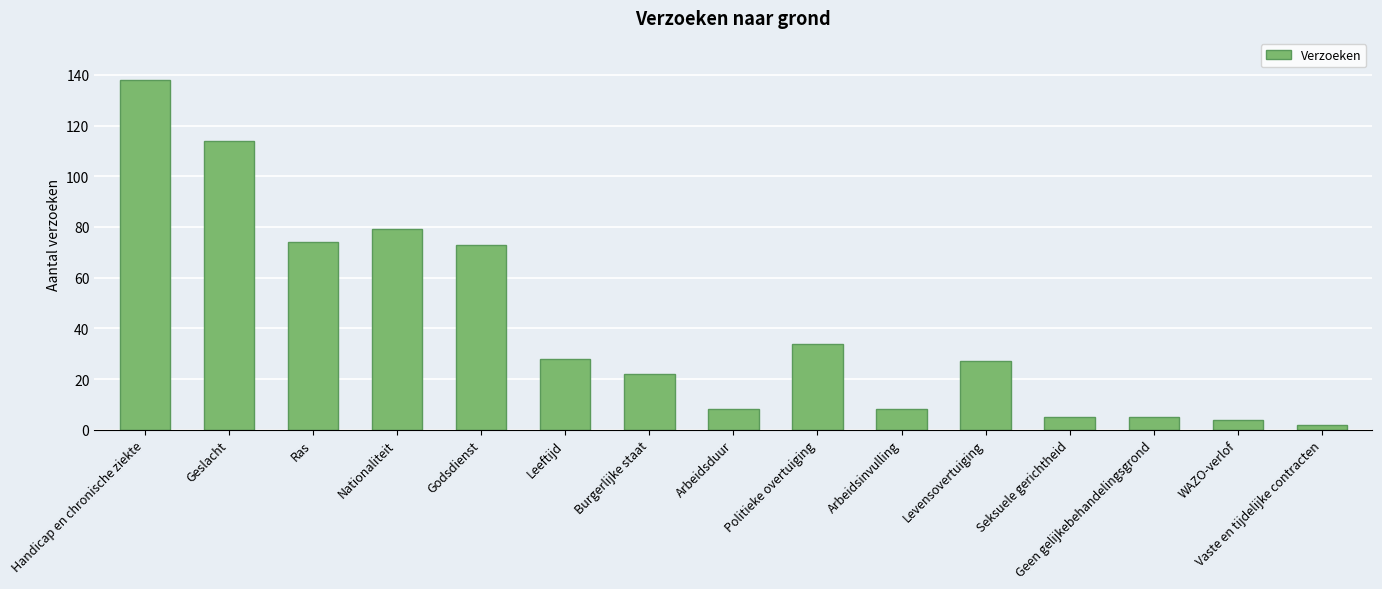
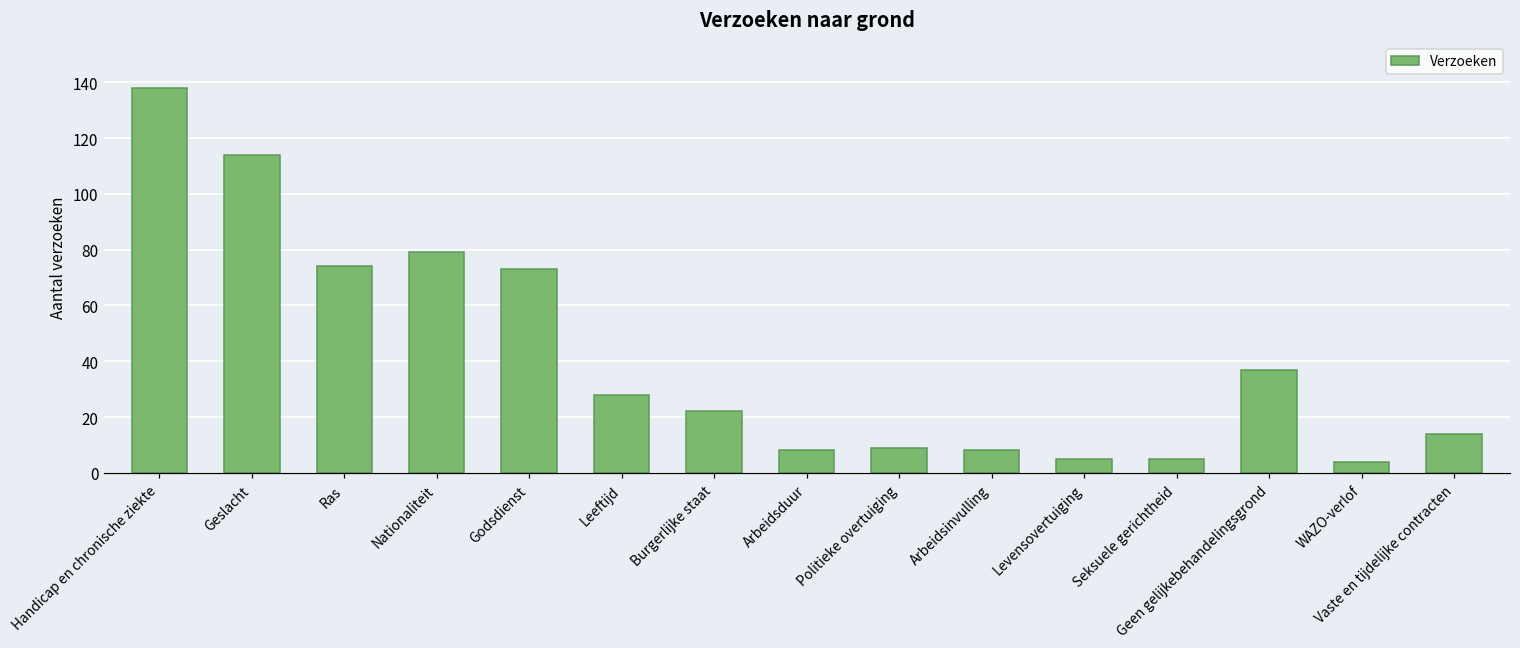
  {
    "Handicap en chronische ziekte": 138,
    "Geslacht": 114,
    "Ras": 74,
    "Nationaliteit": 79,
    "Godsdienst": 73,
    "Leeftijd": 28,
    "Burgerlijke staat": 22,
    "Arbeidsduur": 8,
-   "Politieke overtuiging": 34,
+   "Politieke overtuiging": 9,
    "Arbeidsinvulling": 8,
-   "Levensovertuiging": 27,
+   "Levensovertuiging": 5,
    "Seksuele gerichtheid": 5,
-   "Geen gelijkebehandelingsgrond": 5,
+   "Geen gelijkebehandelingsgrond": 37,
    "WAZO-verlof": 4,
-   "Vaste en tijdelijke contracten": 2
+   "Vaste en tijdelijke contracten": 14
  }
